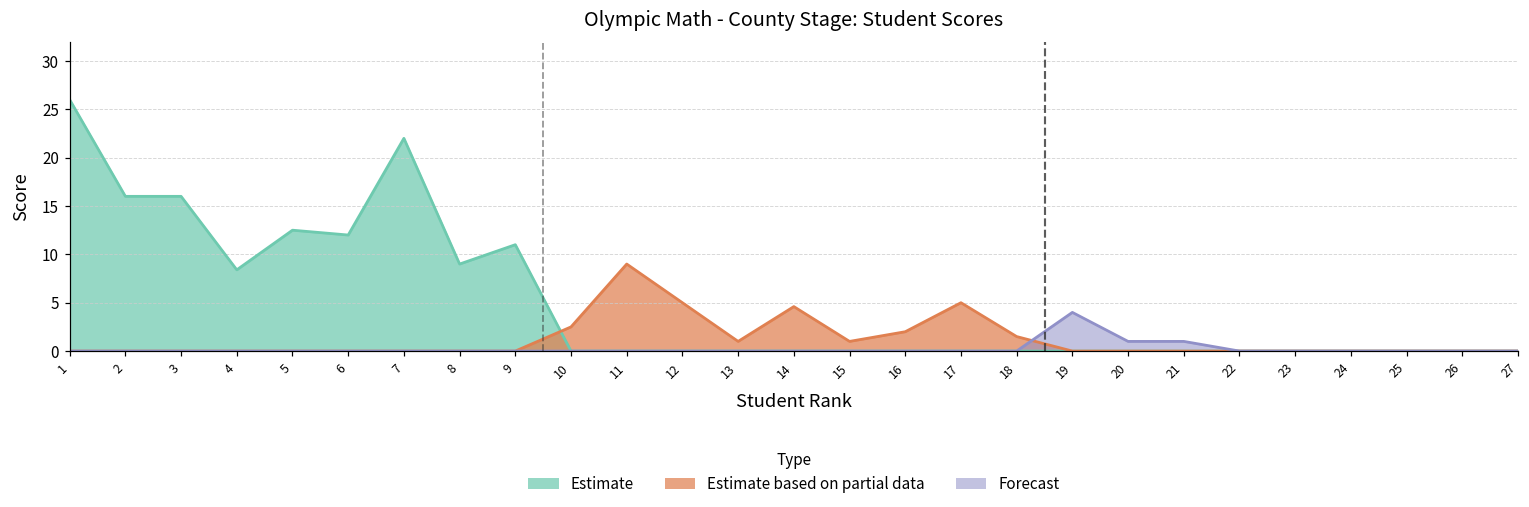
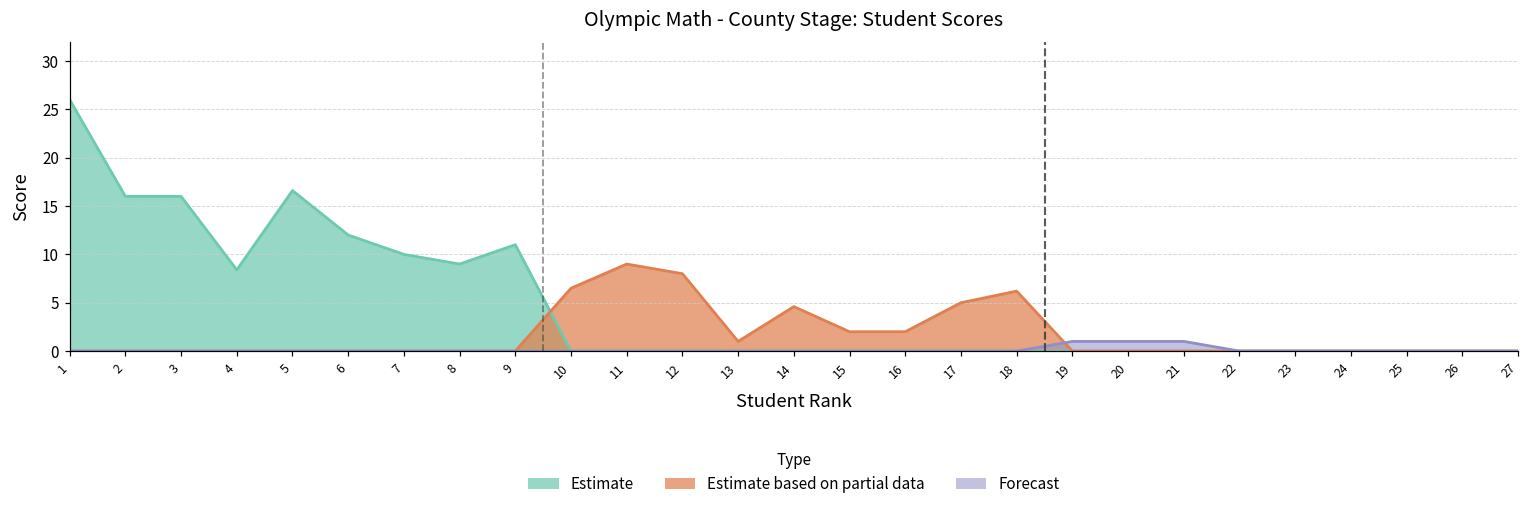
  {
    "Estimate": {
      "1": 26,
      "2": 16,
      "3": 16,
      "4": 8,
-     "5": 13,
+     "5": 17,
      "6": 12,
-     "7": 22,
+     "7": 10,
      "8": 9,
      "9": 11
    },
    "Estimate based on partial data": {
-     "10": 3,
+     "10": 7,
      "11": 9,
-     "12": 5,
+     "12": 8,
      "13": 1,
      "14": 5,
-     "15": 1,
+     "15": 2,
      "16": 2,
      "17": 5,
-     "18": 2
+     "18": 6
    },
    "Forecast": {
-     "19": 4,
+     "19": 1,
      "20": 1,
      "21": 1
    }
  }
